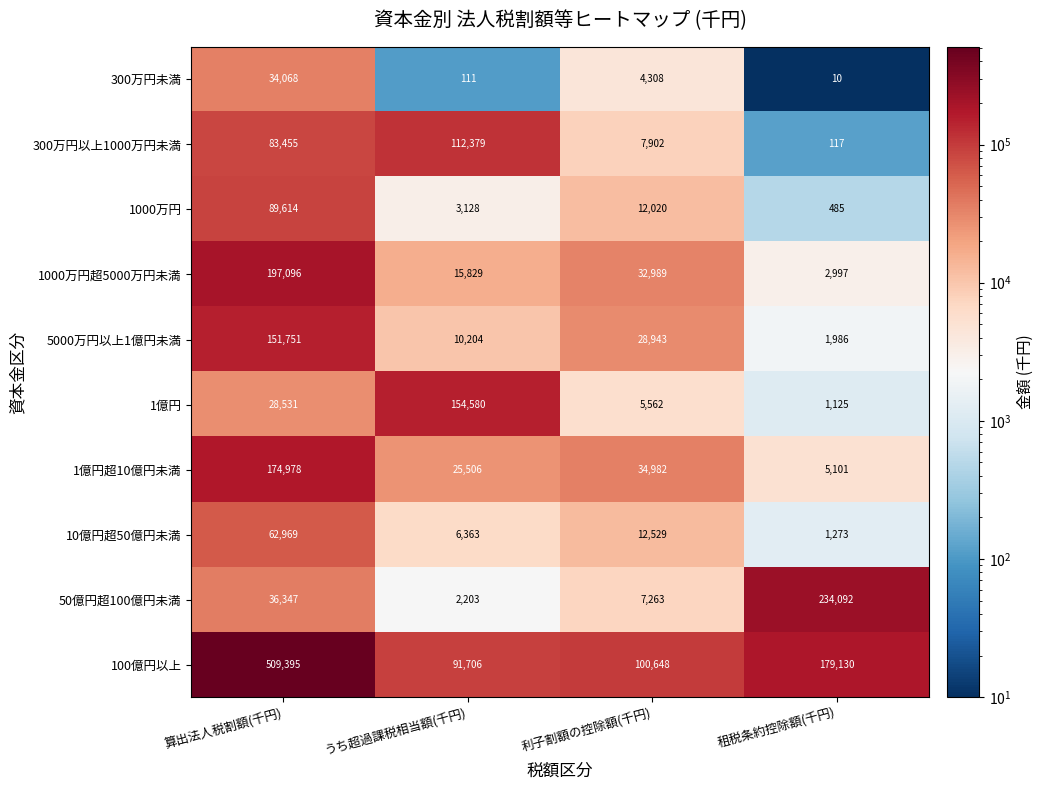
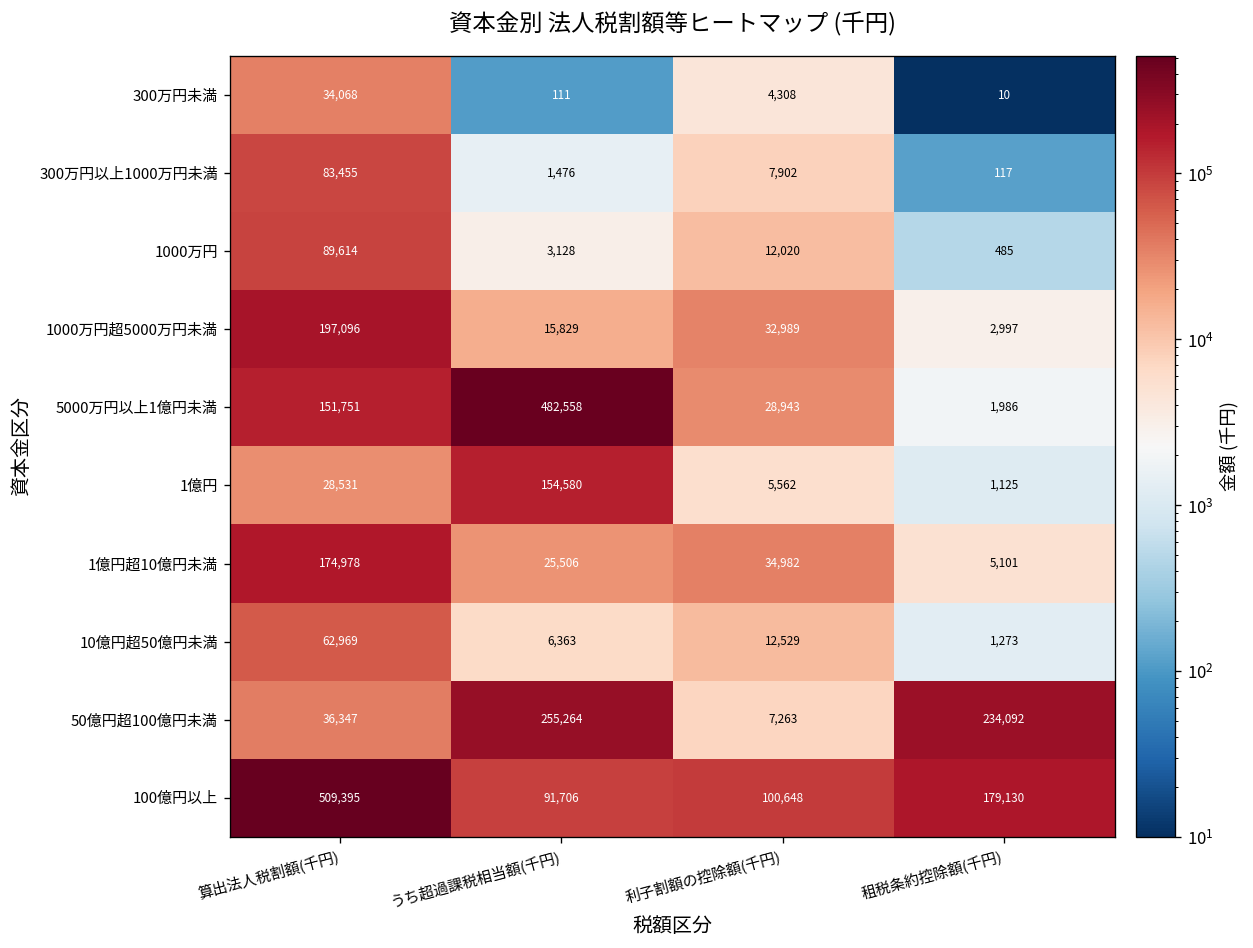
  {
    "300万円未満": {
      "算出法人税割額(千円)": "34,068",
      "うち超過課税相当額(千円)": "111",
      "利子割額の控除額(千円)": "4,308",
      "租税条約控除額(千円)": "10"
    },
    "300万円以上1000万円未満": {
      "算出法人税割額(千円)": "83,455",
-     "うち超過課税相当額(千円)": "112,379",
+     "うち超過課税相当額(千円)": "1,476",
      "利子割額の控除額(千円)": "7,902",
      "租税条約控除額(千円)": "117"
    },
    "1000万円": {
      "算出法人税割額(千円)": "89,614",
      "うち超過課税相当額(千円)": "3,128",
      "利子割額の控除額(千円)": "12,020",
      "租税条約控除額(千円)": "485"
    },
    "1000万円超5000万円未満": {
      "算出法人税割額(千円)": "197,096",
      "うち超過課税相当額(千円)": "15,829",
      "利子割額の控除額(千円)": "32,989",
      "租税条約控除額(千円)": "2,997"
    },
    "5000万円以上1億円未満": {
      "算出法人税割額(千円)": "151,751",
-     "うち超過課税相当額(千円)": "10,204",
+     "うち超過課税相当額(千円)": "482,558",
      "利子割額の控除額(千円)": "28,943",
      "租税条約控除額(千円)": "1,986"
    },
    "1億円": {
      "算出法人税割額(千円)": "28,531",
      "うち超過課税相当額(千円)": "154,580",
      "利子割額の控除額(千円)": "5,562",
      "租税条約控除額(千円)": "1,125"
    },
    "1億円超10億円未満": {
      "算出法人税割額(千円)": "174,978",
      "うち超過課税相当額(千円)": "25,506",
      "利子割額の控除額(千円)": "34,982",
      "租税条約控除額(千円)": "5,101"
    },
    "10億円超50億円未満": {
      "算出法人税割額(千円)": "62,969",
      "うち超過課税相当額(千円)": "6,363",
      "利子割額の控除額(千円)": "12,529",
      "租税条約控除額(千円)": "1,273"
    },
    "50億円超100億円未満": {
      "算出法人税割額(千円)": "36,347",
-     "うち超過課税相当額(千円)": "2,203",
+     "うち超過課税相当額(千円)": "255,264",
      "利子割額の控除額(千円)": "7,263",
      "租税条約控除額(千円)": "234,092"
    },
    "100億円以上": {
      "算出法人税割額(千円)": "509,395",
      "うち超過課税相当額(千円)": "91,706",
      "利子割額の控除額(千円)": "100,648",
      "租税条約控除額(千円)": "179,130"
    }
  }
